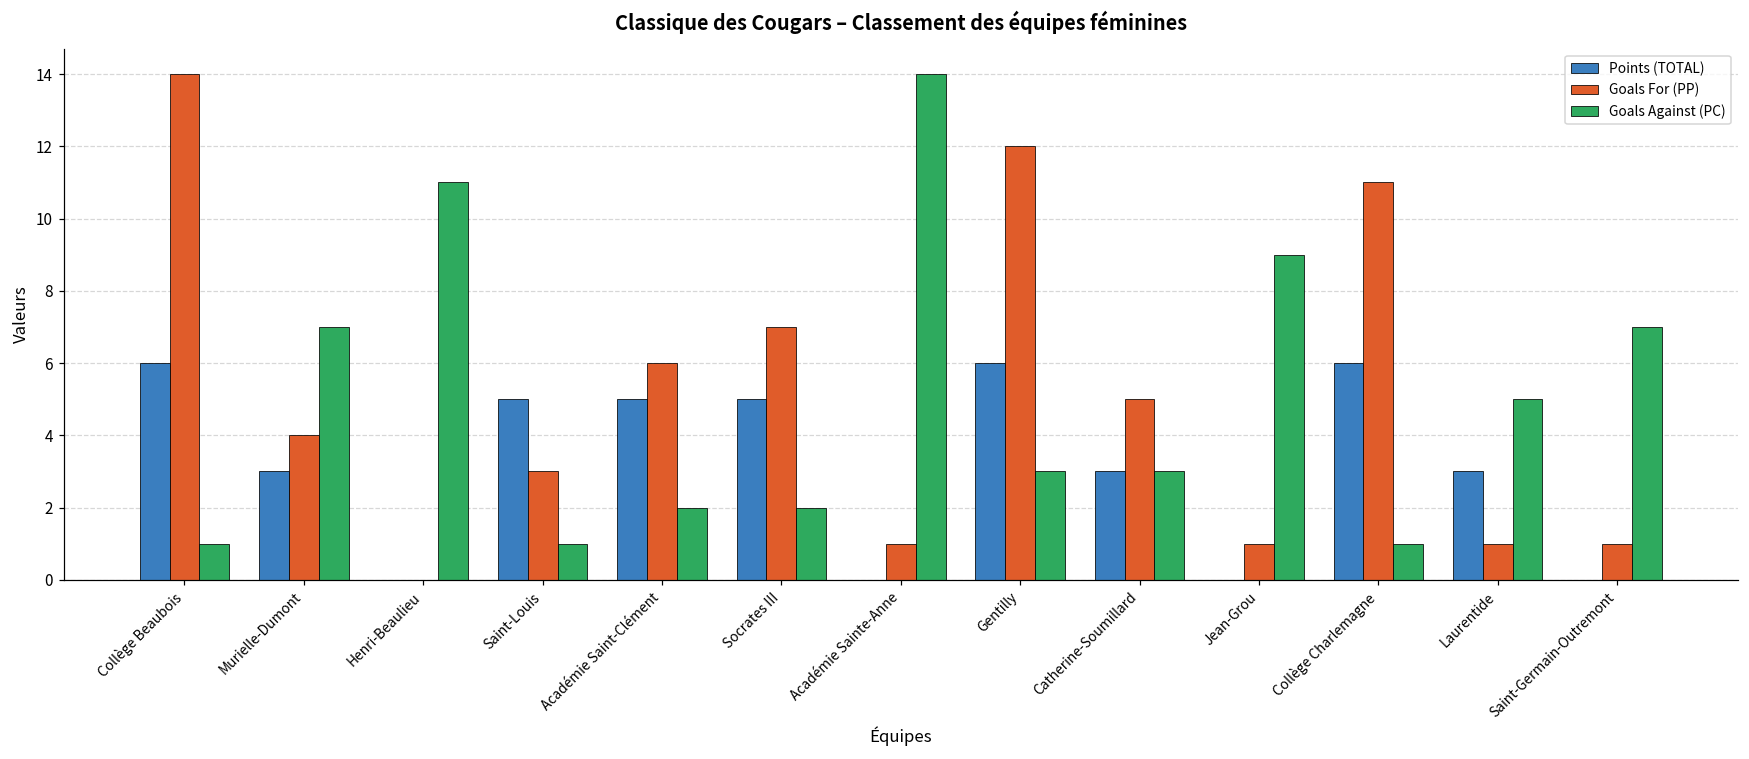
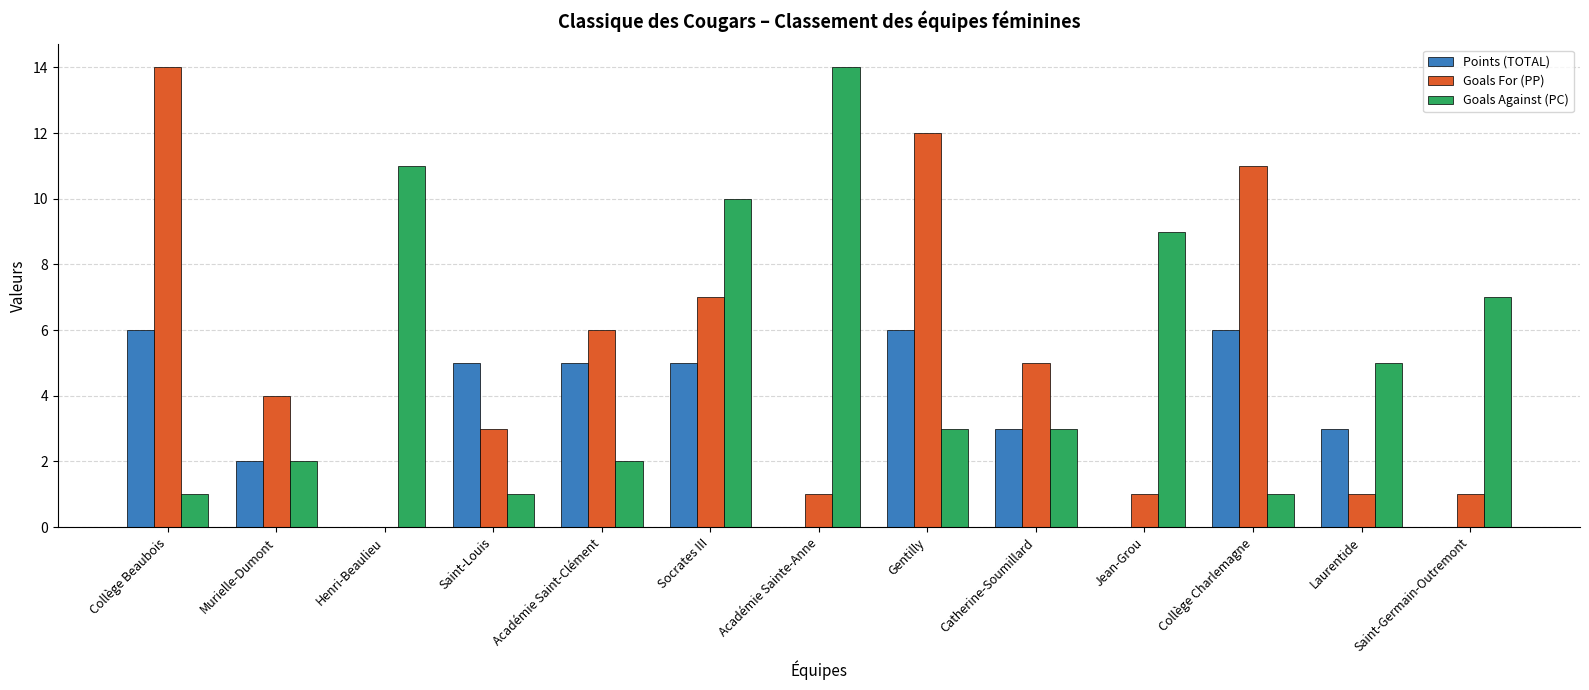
  {
    "Points (TOTAL)": {
      "Collège Beaubois": 6,
-     "Murielle-Dumont": 3,
+     "Murielle-Dumont": 2,
      "Henri-Beaulieu": 0,
      "Saint-Louis": 5,
      "Académie Saint-Clément": 5,
      "Socrates III": 5,
      "Académie Sainte-Anne": 0,
      "Gentilly": 6,
      "Catherine-Soumillard": 3,
      "Jean-Grou": 0,
      "Collège Charlemagne": 6,
      "Laurentide": 3,
      "Saint-Germain-Outremont": 0
    },
    "Goals For (PP)": {
      "Collège Beaubois": 14,
      "Murielle-Dumont": 4,
      "Henri-Beaulieu": 0,
      "Saint-Louis": 3,
      "Académie Saint-Clément": 6,
      "Socrates III": 7,
      "Académie Sainte-Anne": 1,
      "Gentilly": 12,
      "Catherine-Soumillard": 5,
      "Jean-Grou": 1,
      "Collège Charlemagne": 11,
      "Laurentide": 1,
      "Saint-Germain-Outremont": 1
    },
    "Goals Against (PC)": {
      "Collège Beaubois": 1,
-     "Murielle-Dumont": 7,
+     "Murielle-Dumont": 2,
      "Henri-Beaulieu": 11,
      "Saint-Louis": 1,
      "Académie Saint-Clément": 2,
-     "Socrates III": 2,
+     "Socrates III": 10,
      "Académie Sainte-Anne": 14,
      "Gentilly": 3,
      "Catherine-Soumillard": 3,
      "Jean-Grou": 9,
      "Collège Charlemagne": 1,
      "Laurentide": 5,
      "Saint-Germain-Outremont": 7
    }
  }
